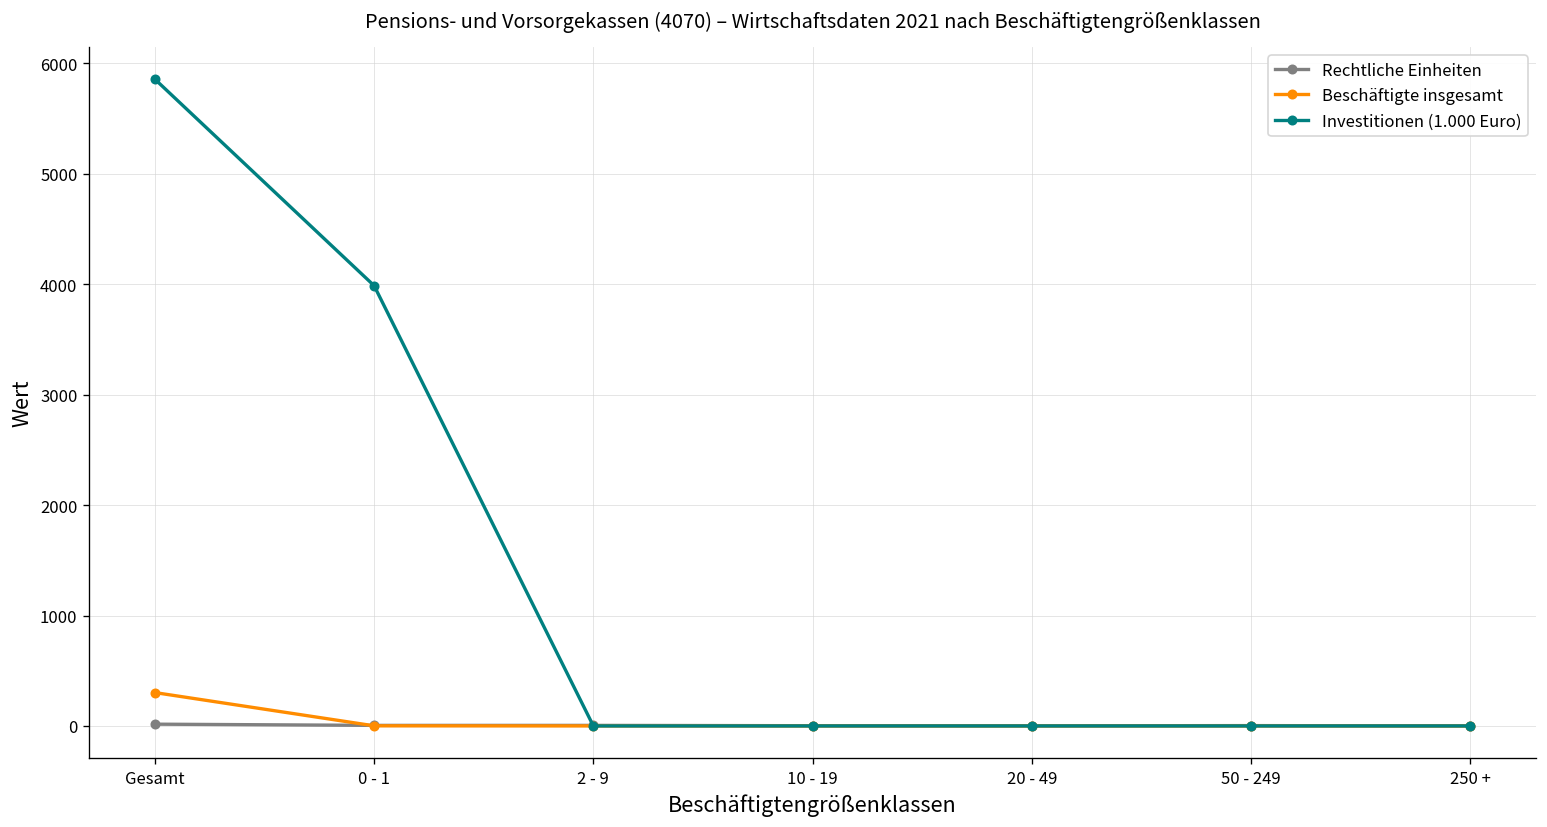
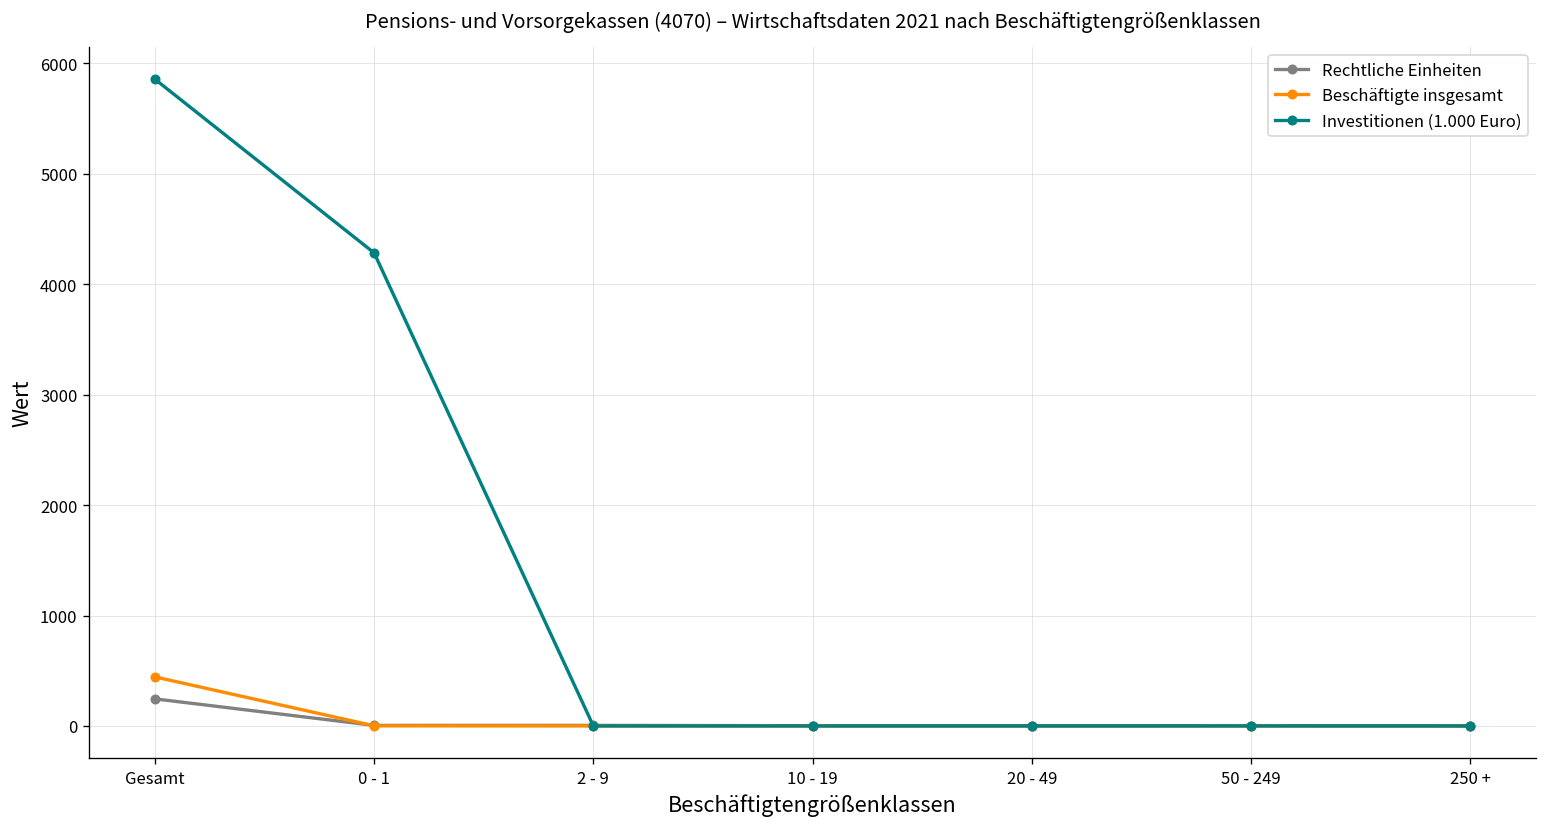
  {
    "Rechtliche Einheiten": {
-     "Gesamt": 0
+     "Gesamt": 200
    },
    "Beschäftigte insgesamt": {
-     "Gesamt": 300
+     "Gesamt": 400
    },
    "Investitionen (1.000 Euro)": {
      "Gesamt": 5900,
-     "0 - 1": 4000
+     "0 - 1": 4300
    }
  }
